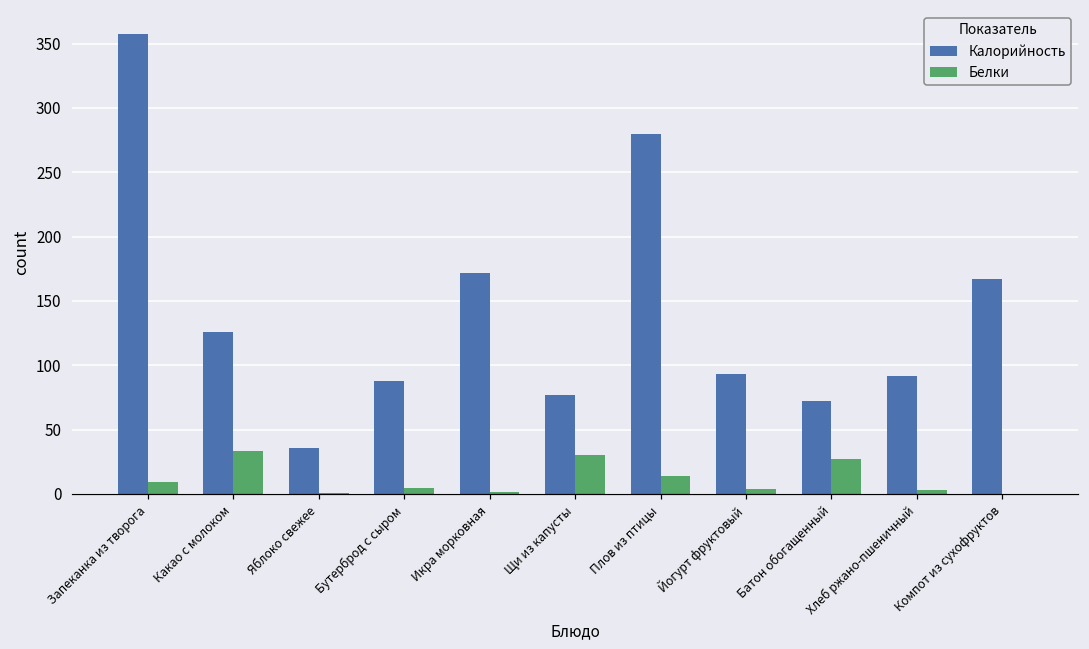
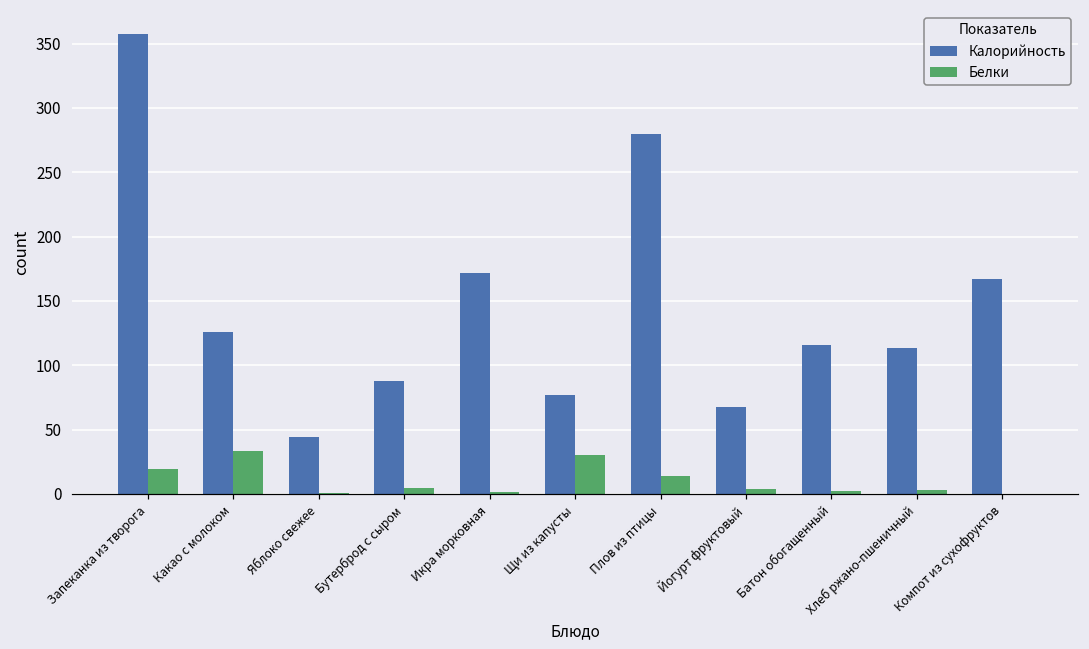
  {
    "Калорийность": {
      "Запеканка из творога": 358,
      "Какао с молоком": 126,
-     "Яблоко свежее": 35,
+     "Яблоко свежее": 44,
      "Бутерброд с сыром": 88,
      "Икра морковная": 172,
      "Щи из капусты": 77,
      "Плов из птицы": 280,
-     "Йогурт фруктовый": 93,
-     "Батон обогащенный": 72,
-     "Хлеб ржано-пшеничный": 92,
+     "Йогурт фруктовый": 68,
+     "Батон обогащенный": 116,
+     "Хлеб ржано-пшеничный": 113,
      "Компот из сухофруктов": 167
    },
    "Белки": {
-     "Запеканка из творога": 10,
+     "Запеканка из творога": 20,
      "Какао с молоком": 33,
      "Бутерброд с сыром": 5,
      "Щи из капусты": 30,
      "Плов из птицы": 14,
      "Йогурт фруктовый": 4,
-     "Батон обогащенный": 27,
+     "Батон обогащенный": 2,
      "Хлеб ржано-пшеничный": 3,
      "Компот из сухофруктов": 0
    }
  }
